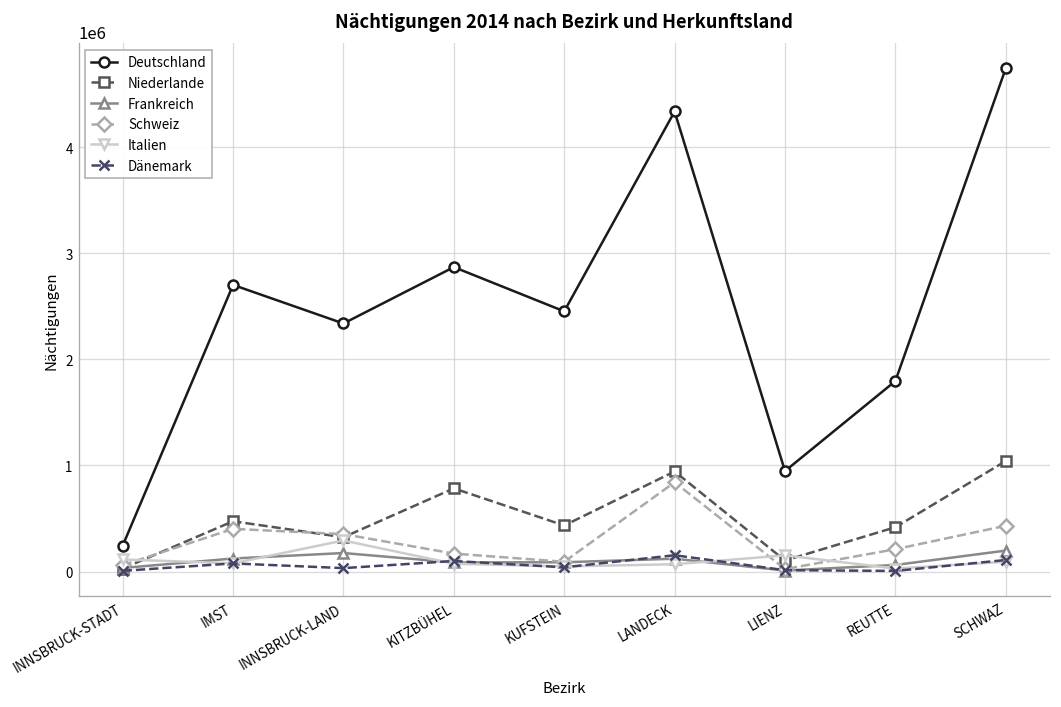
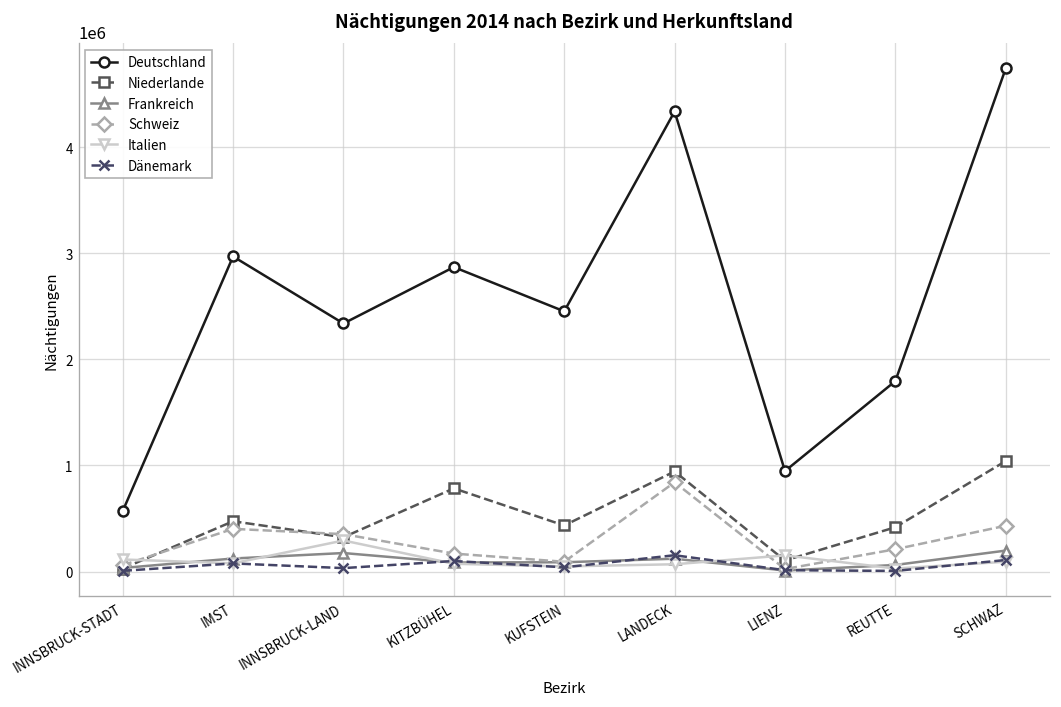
  {
    "Deutschland": {
-     "INNSBRUCK-STADT": 200000,
-     "IMST": 2700000,
+     "INNSBRUCK-STADT": 600000,
+     "IMST": 3000000,
      "INNSBRUCK-LAND": 2300000,
      "KITZBÜHEL": 2900000,
      "KUFSTEIN": 2500000,
      "LANDECK": 4300000,
      "LIENZ": 900000,
      "REUTTE": 1800000,
      "SCHWAZ": 4700000
    }
  }
